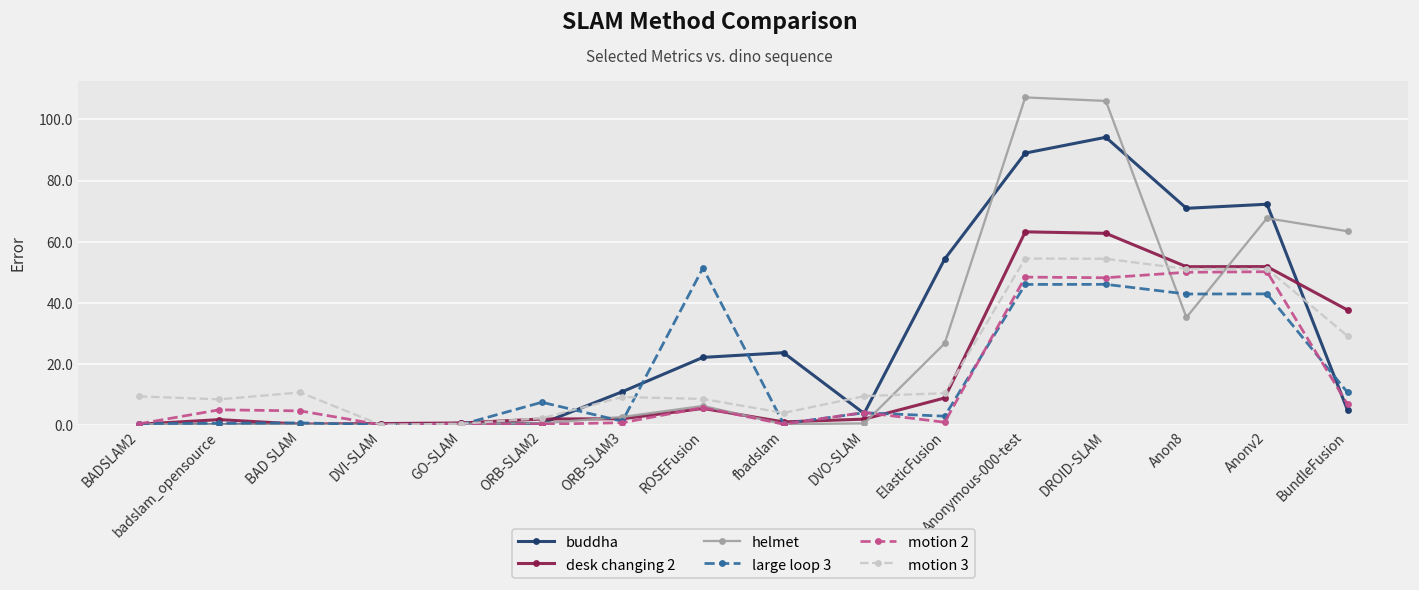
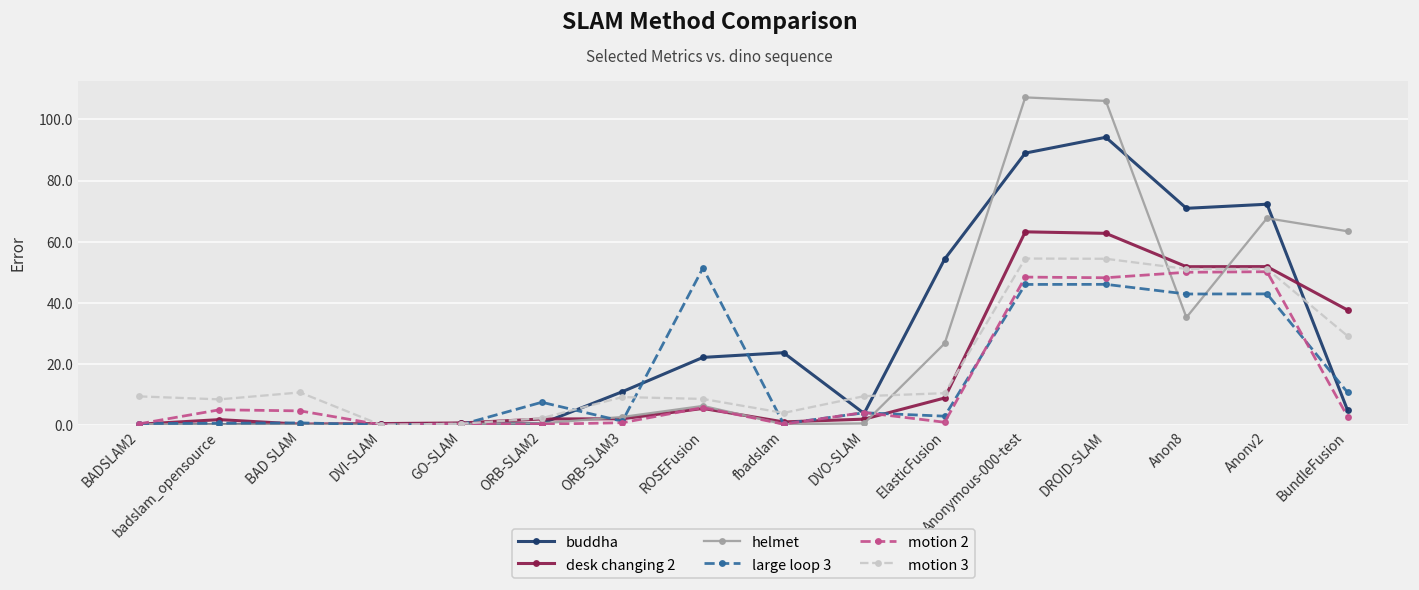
  {
    "buddha": {
      "ORB-SLAM3": 11,
      "ROSEFusion": 22,
      "fbadslam": 24,
      "ElasticFusion": 54,
      "Anonymous-000-test": 89,
      "DROID-SLAM": 94,
      "Anon8": 71,
      "Anonv2": 72,
      "BundleFusion": 5
    },
    "desk changing 2": {
      "badslam_opensource": 2,
      "DVO-SLAM": 2,
      "ElasticFusion": 9,
      "Anonymous-000-test": 63,
      "DROID-SLAM": 63,
      "BundleFusion": 38
    },
    "helmet": {
      "DVO-SLAM": 1,
      "ElasticFusion": 27,
      "Anonymous-000-test": 107,
      "DROID-SLAM": 106,
      "Anon8": 35,
      "Anonv2": 68,
      "BundleFusion": 63
    },
    "large loop 3": {
      "ORB-SLAM2": 8,
      "ROSEFusion": 51,
      "ElasticFusion": 3,
      "Anonymous-000-test": 46,
      "DROID-SLAM": 46,
      "Anon8": 43,
      "Anonv2": 43,
      "BundleFusion": 11
    },
    "motion 2": {
      "badslam_opensource": 5,
      "BAD SLAM": 5,
      "ElasticFusion": 1,
      "Anonymous-000-test": 48,
      "DROID-SLAM": 48,
      "Anon8": 50,
-     "BundleFusion": 7
+     "BundleFusion": 3
    },
    "motion 3": {
      "BADSLAM2": 9,
      "badslam_opensource": 8,
      "BAD SLAM": 11,
      "ORB-SLAM3": 9,
      "ROSEFusion": 9,
      "fbadslam": 4,
      "DVO-SLAM": 10,
      "ElasticFusion": 10,
      "Anonymous-000-test": 55,
      "DROID-SLAM": 54,
      "BundleFusion": 29
    }
  }
